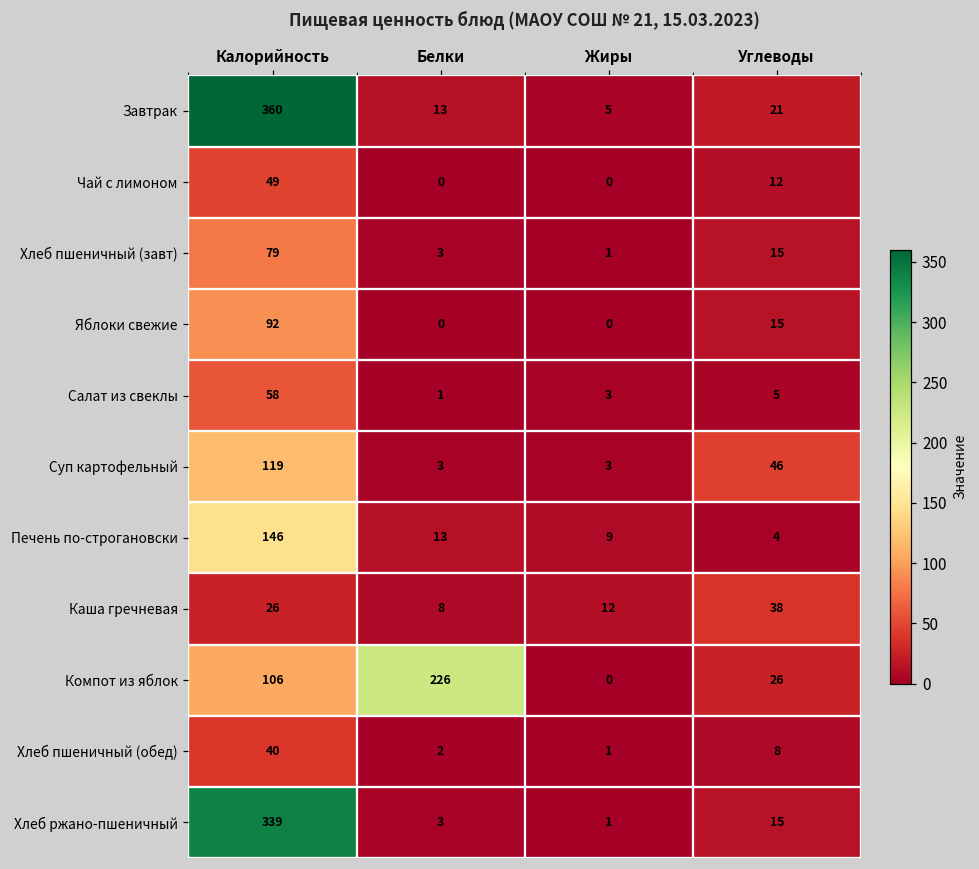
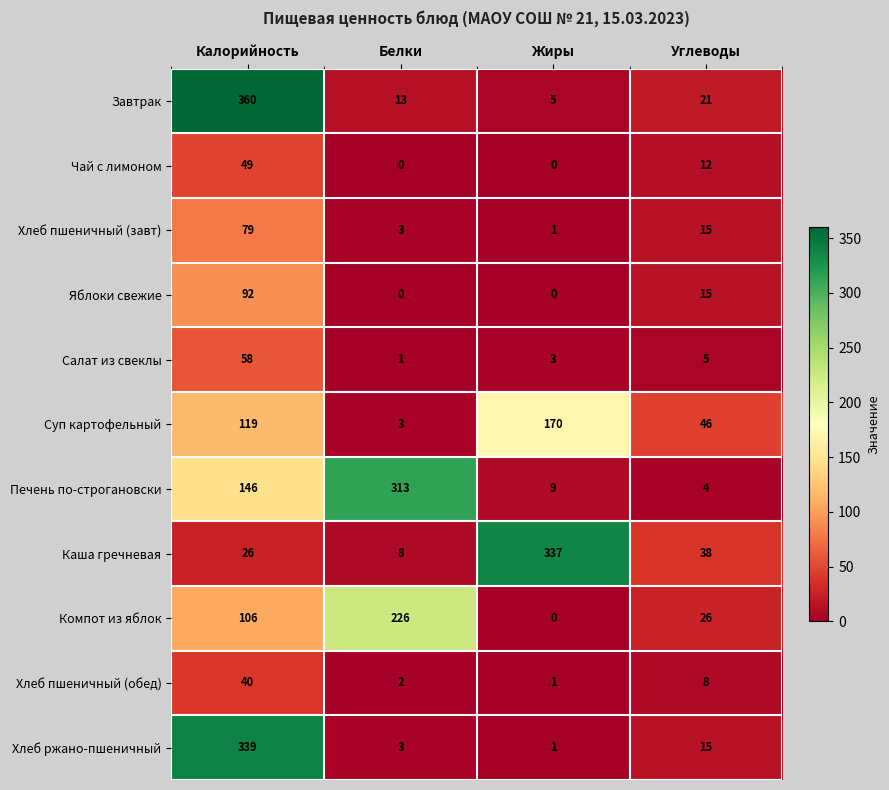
  {
    "Завтрак": {
      "Калорийность": 360,
      "Белки": 13,
      "Жиры": 5,
      "Углеводы": 21
    },
    "Чай с лимоном": {
      "Калорийность": 49,
      "Белки": 0,
      "Жиры": 0,
      "Углеводы": 12
    },
    "Хлеб пшеничный (завт)": {
      "Калорийность": 79,
      "Белки": 3,
      "Жиры": 1,
      "Углеводы": 15
    },
    "Яблоки свежие": {
      "Калорийность": 92,
      "Белки": 0,
      "Жиры": 0,
      "Углеводы": 15
    },
    "Салат из свеклы": {
      "Калорийность": 58,
      "Белки": 1,
      "Жиры": 3,
      "Углеводы": 5
    },
    "Суп картофельный": {
      "Калорийность": 119,
      "Белки": 3,
-     "Жиры": 3,
+     "Жиры": 170,
      "Углеводы": 46
    },
    "Печень по-строгановски": {
      "Калорийность": 146,
-     "Белки": 13,
+     "Белки": 313,
      "Жиры": 9,
      "Углеводы": 4
    },
    "Каша гречневая": {
      "Калорийность": 26,
      "Белки": 8,
-     "Жиры": 12,
+     "Жиры": 337,
      "Углеводы": 38
    },
    "Компот из яблок": {
      "Калорийность": 106,
      "Белки": 226,
      "Жиры": 0,
      "Углеводы": 26
    },
    "Хлеб пшеничный (обед)": {
      "Калорийность": 40,
      "Белки": 2,
      "Жиры": 1,
      "Углеводы": 8
    },
    "Хлеб ржано-пшеничный": {
      "Калорийность": 339,
      "Белки": 3,
      "Жиры": 1,
      "Углеводы": 15
    }
  }
